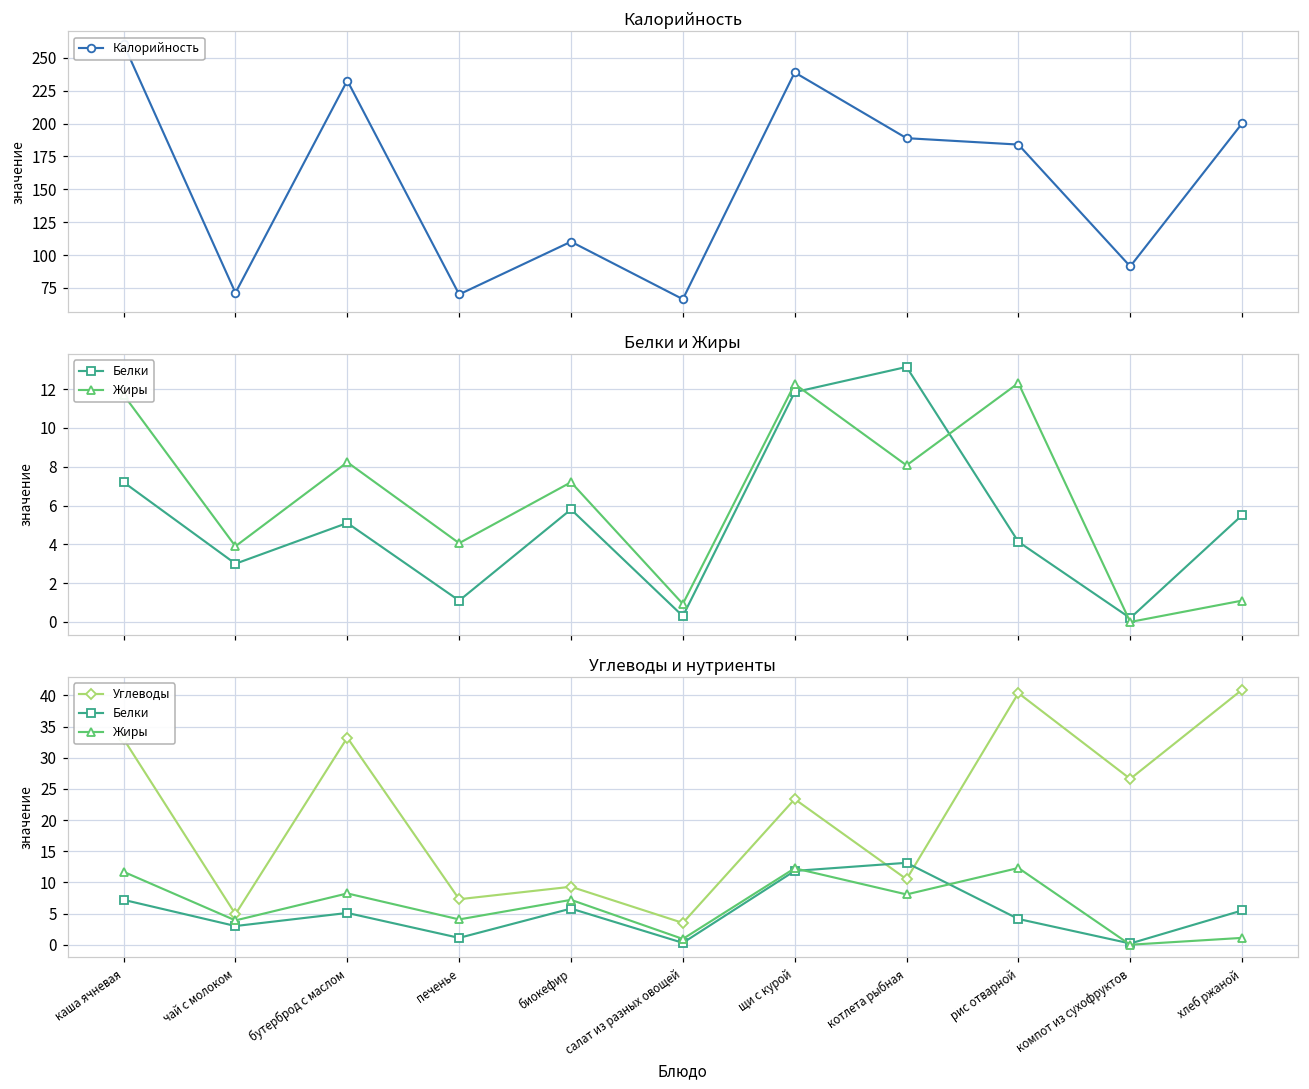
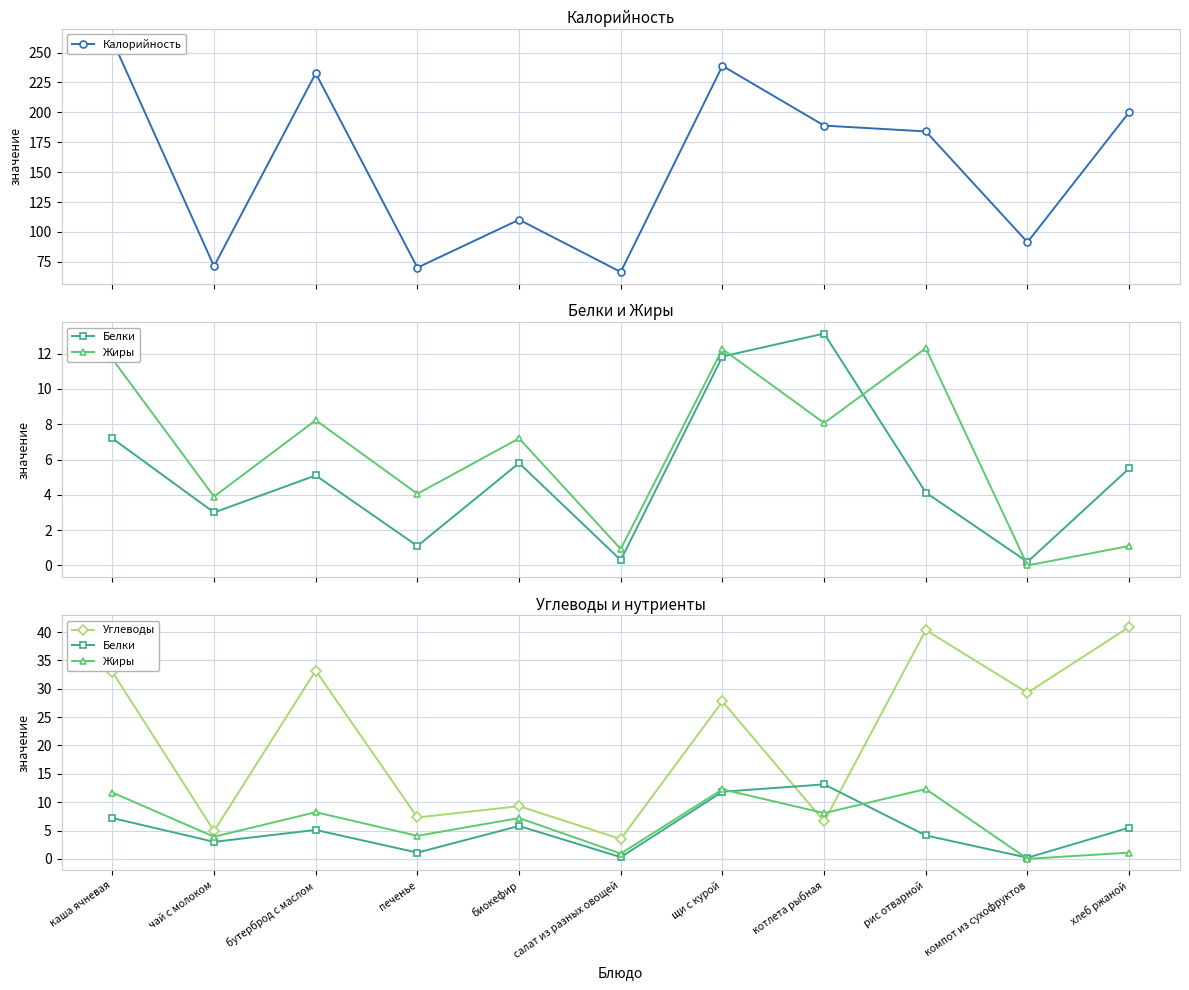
  {
    "Углеводы и нутриенты": {
      "Углеводы": {
        "каша ячневая": 33,
        "чай с молоком": 5,
        "бутерброд с маслом": 33,
        "печенье": 7,
        "биокефир": 9,
        "салат из разных овощей": 4,
-       "щи с курой": 23,
-       "котлета рыбная": 11,
+       "щи с курой": 28,
+       "котлета рыбная": 7,
        "рис отварной": 40,
-       "компот из сухофруктов": 27,
+       "компот из сухофруктов": 29,
        "хлеб ржаной": 41
      }
    }
  }
